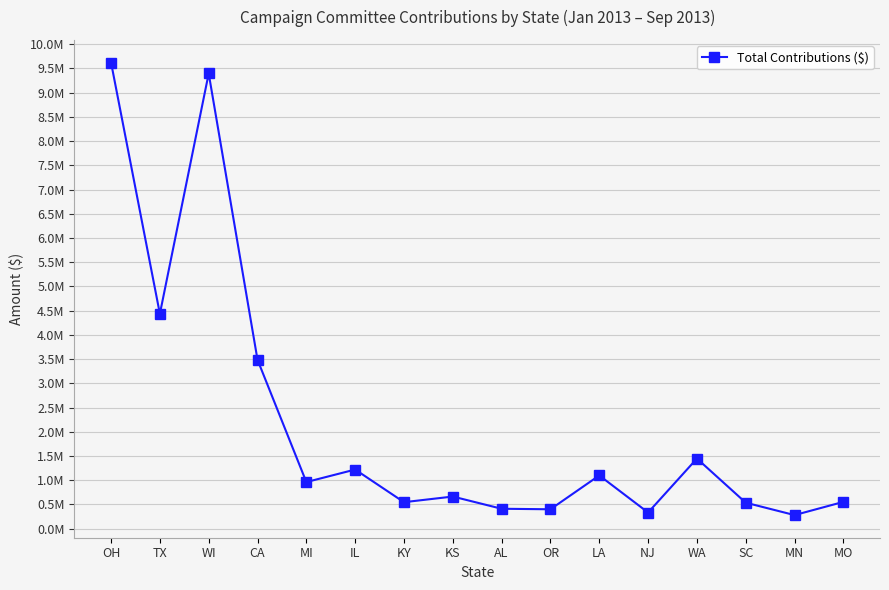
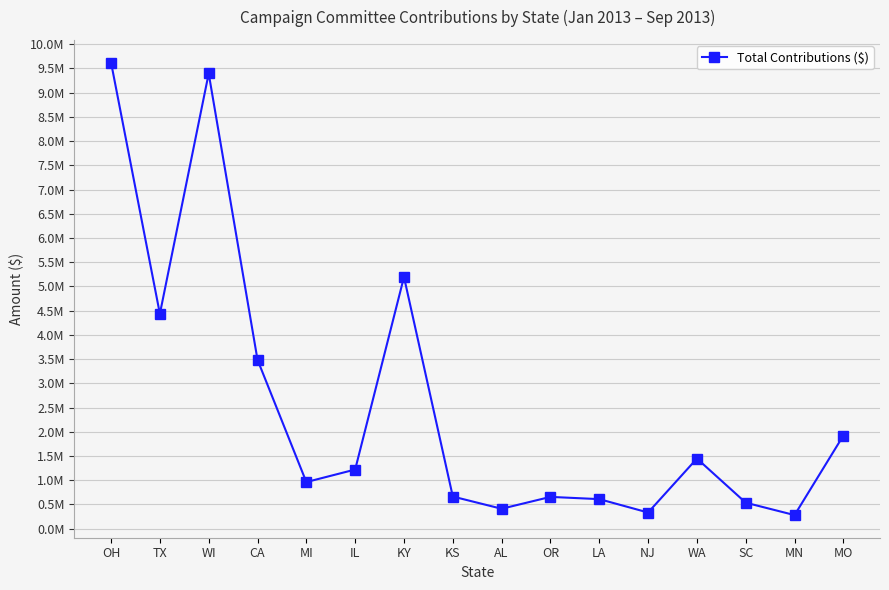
  {
    "OH": 9600000,
    "TX": 4400000,
    "WI": 9400000,
    "CA": 3500000,
    "MI": 1000000,
    "IL": 1200000,
-   "KY": 500000,
+   "KY": 5200000,
    "KS": 700000,
    "AL": 400000,
-   "OR": 400000,
-   "LA": 1100000,
+   "OR": 700000,
+   "LA": 600000,
    "NJ": 300000,
    "WA": 1400000,
    "SC": 500000,
    "MN": 300000,
-   "MO": 600000
+   "MO": 1900000
  }
